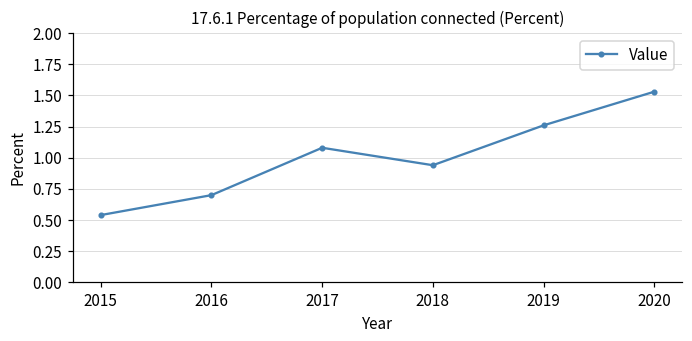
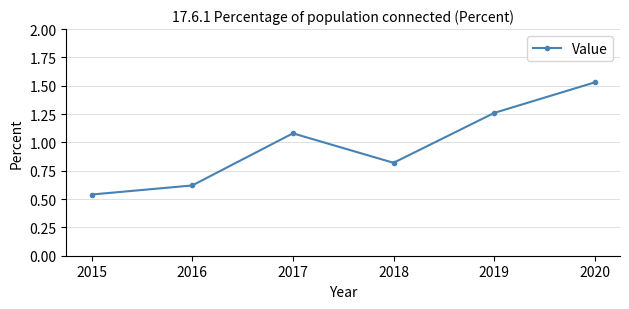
  {
    "2015": 0.54,
-   "2016": 0.70,
+   "2016": 0.62,
    "2017": 1.08,
-   "2018": 0.94,
+   "2018": 0.82,
    "2019": 1.26,
    "2020": 1.53
  }
